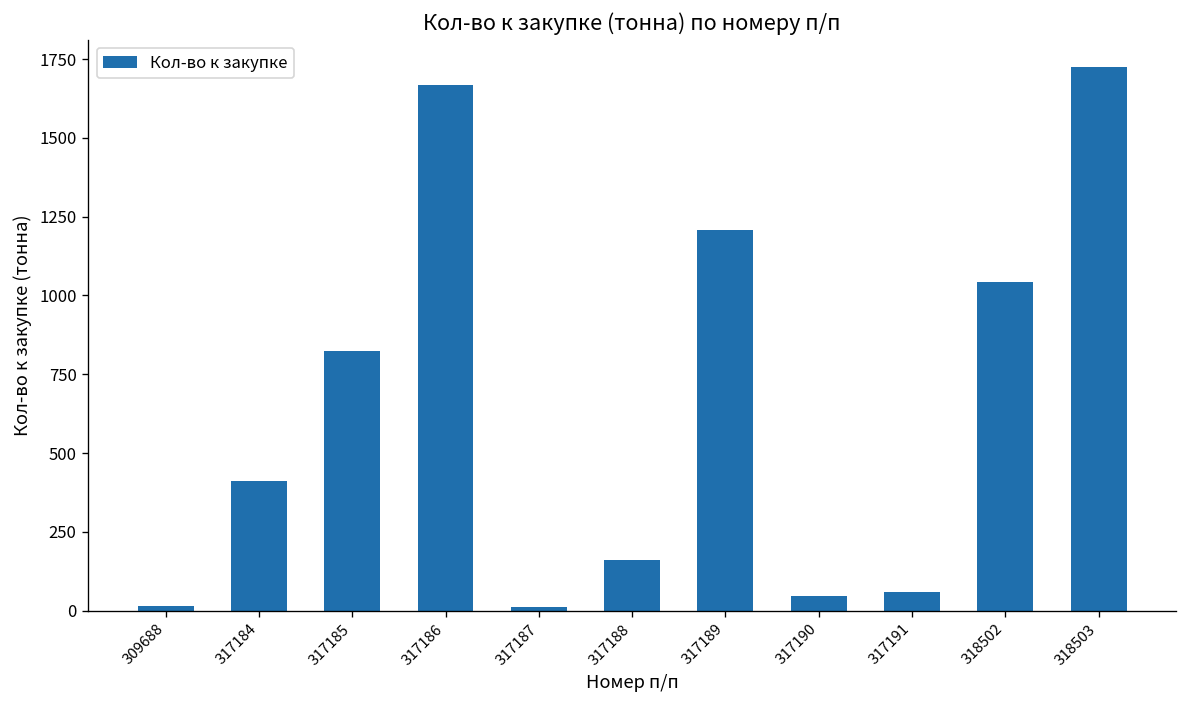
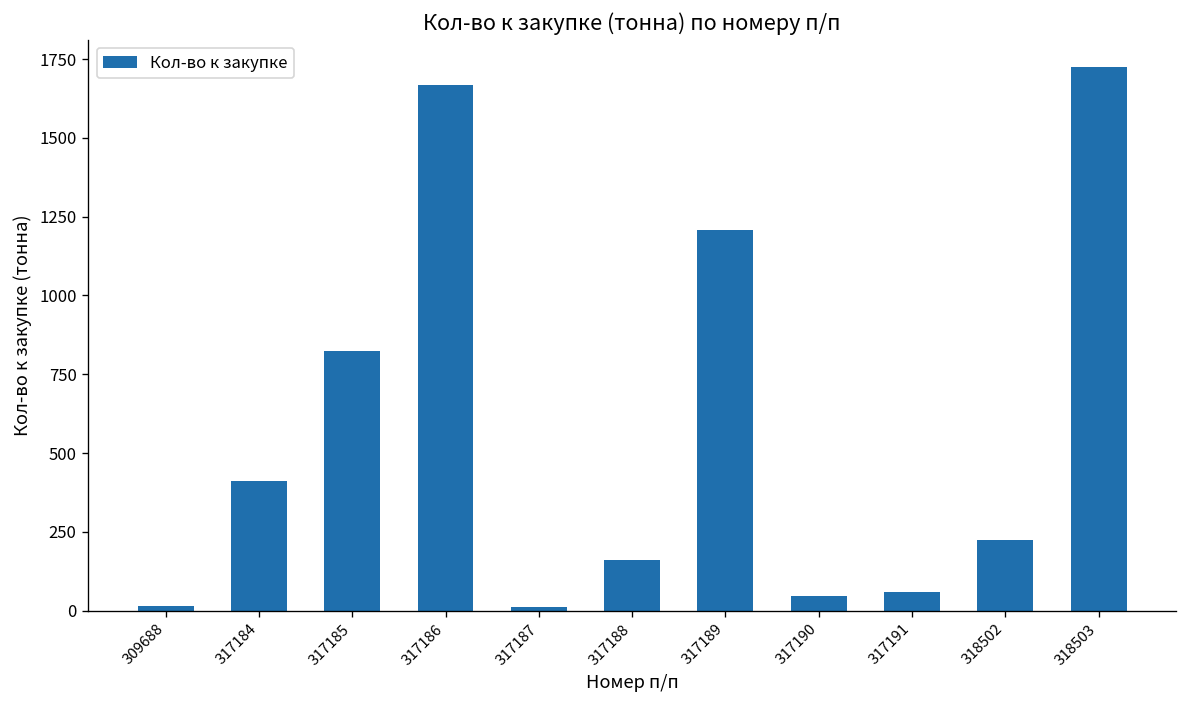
  {
    "309688": 20,
    "317184": 410,
    "317185": 830,
    "317186": 1670,
    "317187": 10,
    "317188": 160,
    "317189": 1210,
    "317190": 50,
    "317191": 60,
-   "318502": 1040,
+   "318502": 230,
    "318503": 1730
  }
